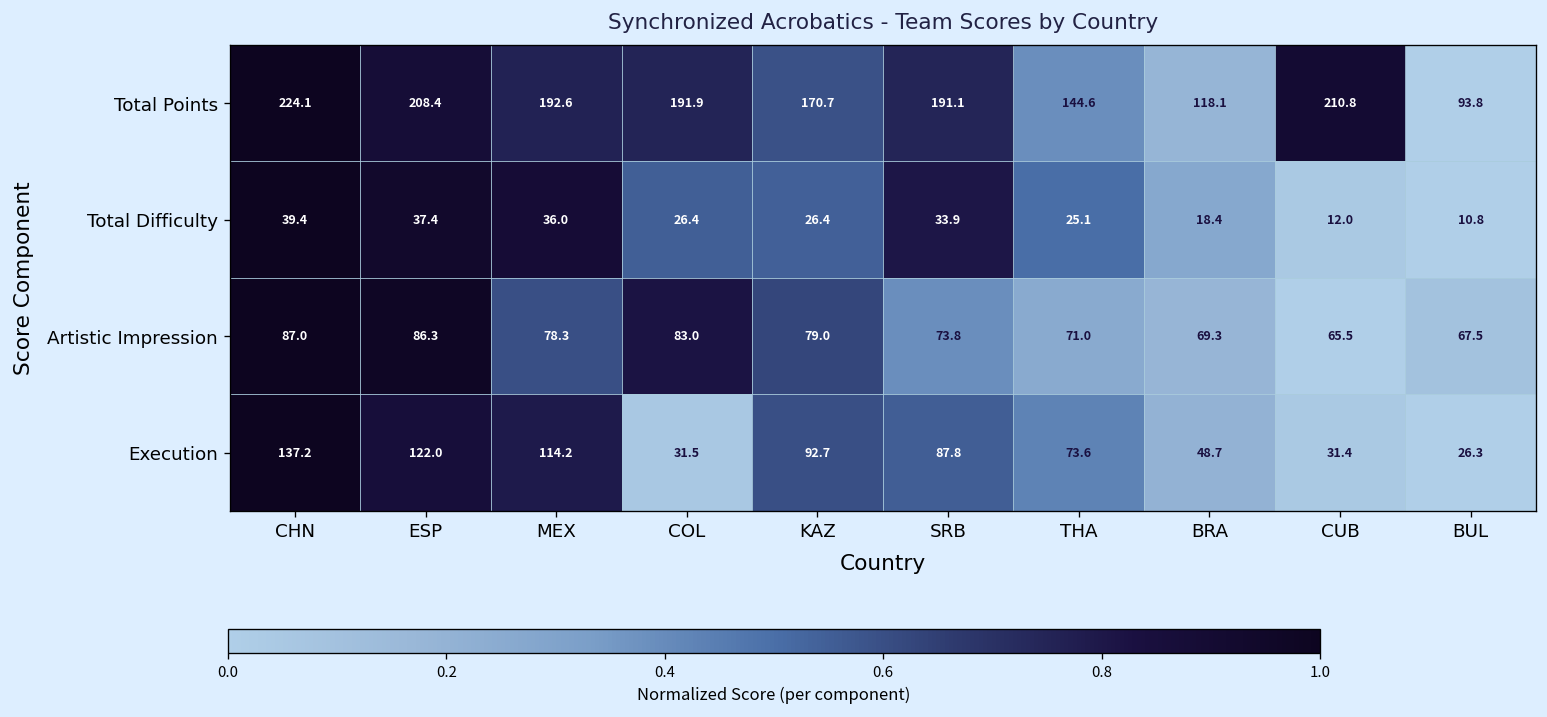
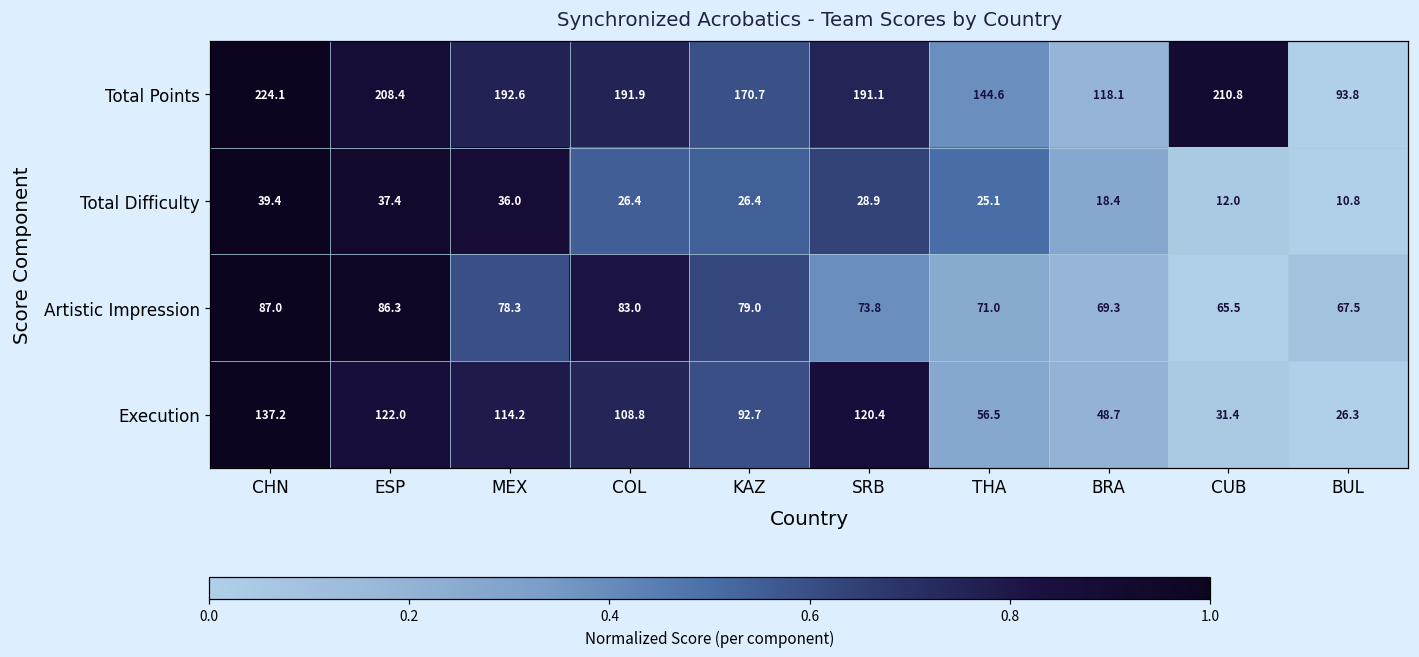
  {
    "Total Points": {
      "CHN": 224.1,
      "ESP": 208.4,
      "MEX": 192.6,
      "COL": 191.9,
      "KAZ": 170.7,
      "SRB": 191.1,
      "THA": 144.6,
      "BRA": 118.1,
      "CUB": 210.8,
      "BUL": 93.8
    },
    "Total Difficulty": {
      "CHN": 39.4,
      "ESP": 37.4,
      "MEX": 36.0,
      "COL": 26.4,
      "KAZ": 26.4,
-     "SRB": 33.9,
+     "SRB": 28.9,
      "THA": 25.1,
      "BRA": 18.4,
      "CUB": 12.0,
      "BUL": 10.8
    },
    "Artistic Impression": {
      "CHN": 87.0,
      "ESP": 86.3,
      "MEX": 78.3,
      "COL": 83.0,
      "KAZ": 79.0,
      "SRB": 73.8,
      "THA": 71.0,
      "BRA": 69.3,
      "CUB": 65.5,
      "BUL": 67.5
    },
    "Execution": {
      "CHN": 137.2,
      "ESP": 122.0,
      "MEX": 114.2,
-     "COL": 31.5,
+     "COL": 108.8,
      "KAZ": 92.7,
-     "SRB": 87.8,
-     "THA": 73.6,
+     "SRB": 120.4,
+     "THA": 56.5,
      "BRA": 48.7,
      "CUB": 31.4,
      "BUL": 26.3
    }
  }
